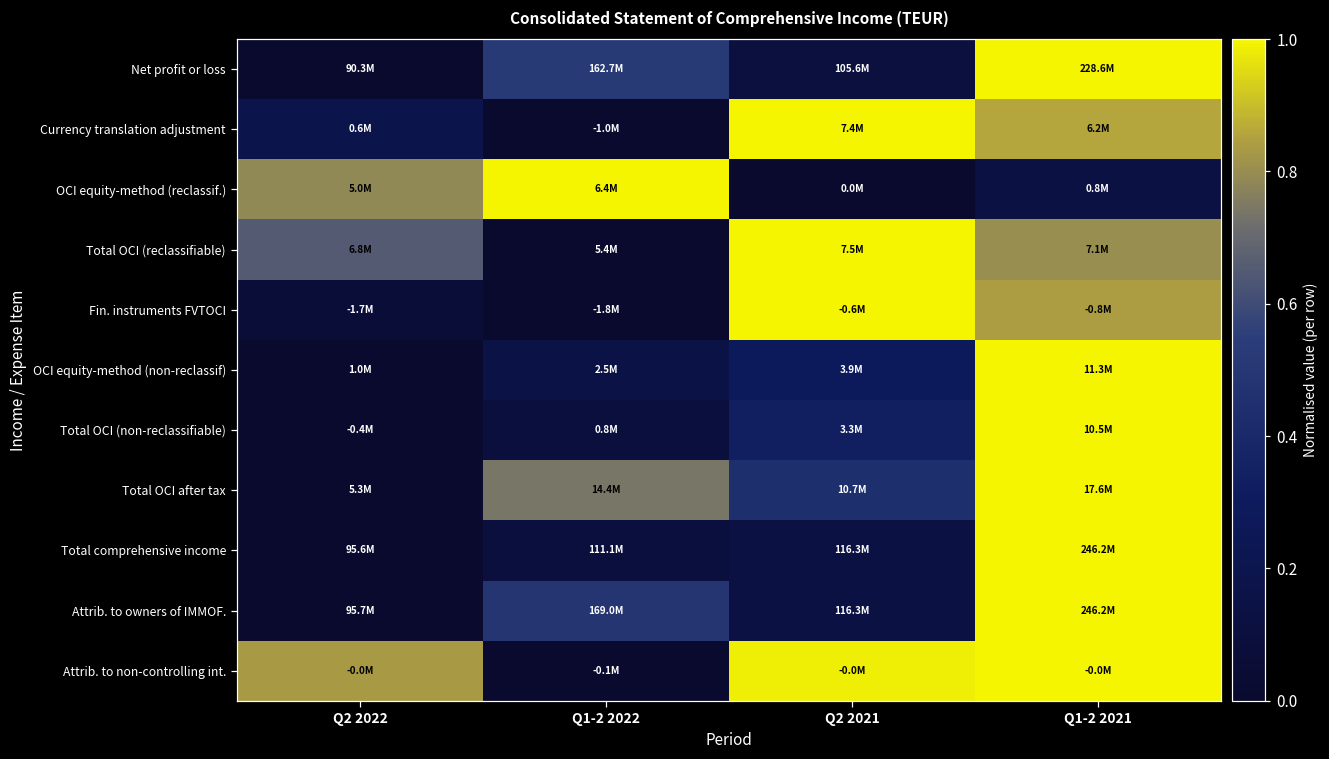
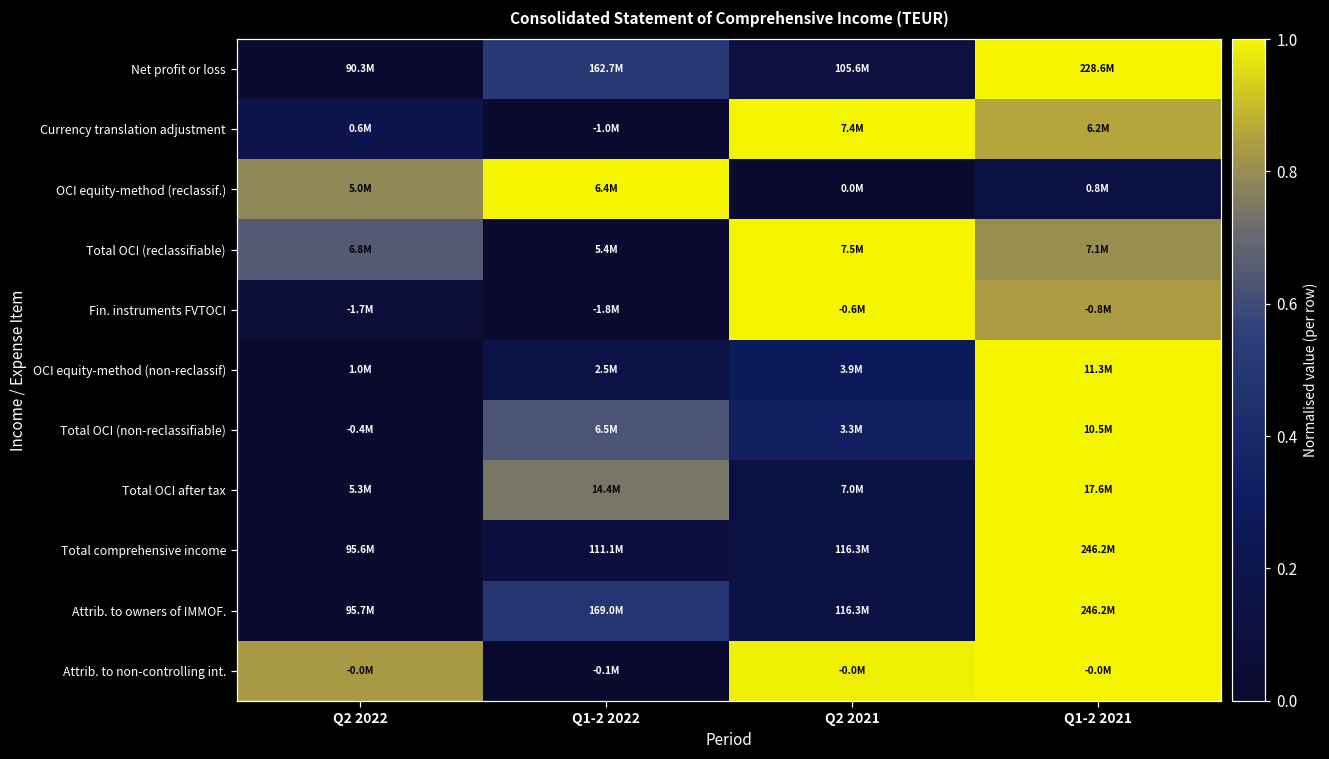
  {
    "Net profit or loss": {
      "Q2 2022": "90.3M",
      "Q1-2 2022": "162.7M",
      "Q2 2021": "105.6M",
      "Q1-2 2021": "228.6M"
    },
    "Currency translation adjustment": {
      "Q2 2022": "0.6M",
      "Q1-2 2022": "-1.0M",
      "Q2 2021": "7.4M",
      "Q1-2 2021": "6.2M"
    },
    "OCI equity-method (reclassif.)": {
      "Q2 2022": "5.0M",
      "Q1-2 2022": "6.4M",
      "Q2 2021": "0.0M",
      "Q1-2 2021": "0.8M"
    },
    "Total OCI (reclassifiable)": {
      "Q2 2022": "6.8M",
      "Q1-2 2022": "5.4M",
      "Q2 2021": "7.5M",
      "Q1-2 2021": "7.1M"
    },
    "Fin. instruments FVTOCI": {
      "Q2 2022": "-1.7M",
      "Q1-2 2022": "-1.8M",
      "Q2 2021": "-0.6M",
      "Q1-2 2021": "-0.8M"
    },
    "OCI equity-method (non-reclassif)": {
      "Q2 2022": "1.0M",
      "Q1-2 2022": "2.5M",
      "Q2 2021": "3.9M",
      "Q1-2 2021": "11.3M"
    },
    "Total OCI (non-reclassifiable)": {
      "Q2 2022": "-0.4M",
-     "Q1-2 2022": "0.8M",
+     "Q1-2 2022": "6.5M",
      "Q2 2021": "3.3M",
      "Q1-2 2021": "10.5M"
    },
    "Total OCI after tax": {
      "Q2 2022": "5.3M",
      "Q1-2 2022": "14.4M",
-     "Q2 2021": "10.7M",
+     "Q2 2021": "7.0M",
      "Q1-2 2021": "17.6M"
    },
    "Total comprehensive income": {
      "Q2 2022": "95.6M",
      "Q1-2 2022": "111.1M",
      "Q2 2021": "116.3M",
      "Q1-2 2021": "246.2M"
    },
    "Attrib. to owners of IMMOF.": {
      "Q2 2022": "95.7M",
      "Q1-2 2022": "169.0M",
      "Q2 2021": "116.3M",
      "Q1-2 2021": "246.2M"
    },
    "Attrib. to non-controlling int.": {
      "Q2 2022": "-0.0M",
      "Q1-2 2022": "-0.1M",
      "Q2 2021": "-0.0M",
      "Q1-2 2021": "-0.0M"
    }
  }
